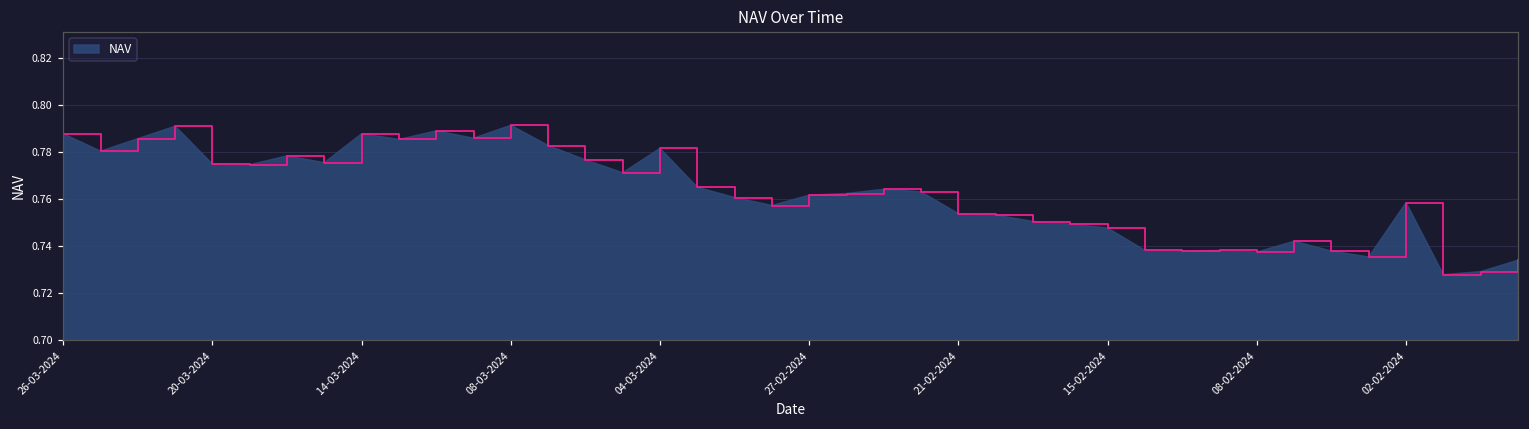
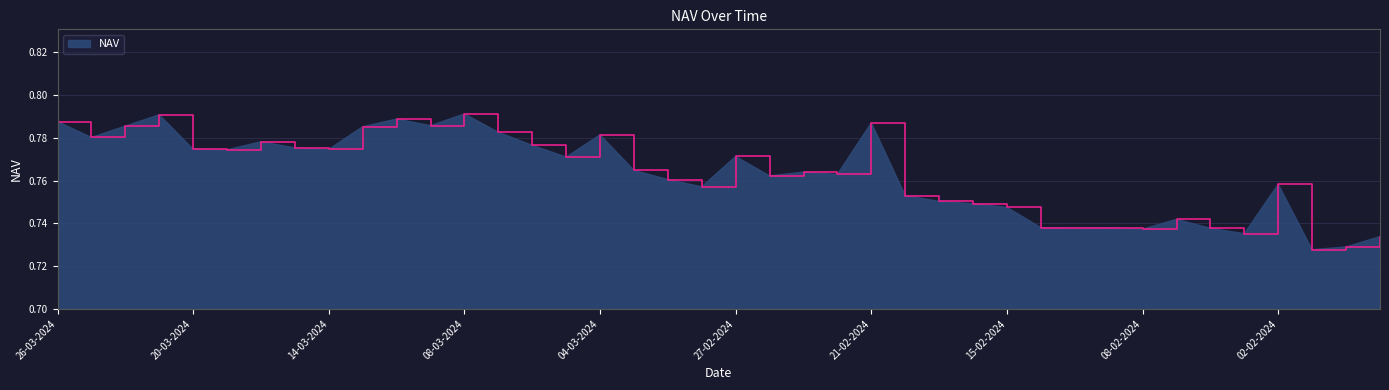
  {
    "26-03-2024": 0.788,
    "20-03-2024": 0.775,
-   "14-03-2024": 0.788,
+   "14-03-2024": 0.775,
    "08-03-2024": 0.791,
    "04-03-2024": 0.781,
-   "27-02-2024": 0.762,
-   "21-02-2024": 0.754,
+   "27-02-2024": 0.771,
+   "21-02-2024": 0.787,
    "15-02-2024": 0.748,
    "08-02-2024": 0.737,
    "02-02-2024": 0.758
  }
